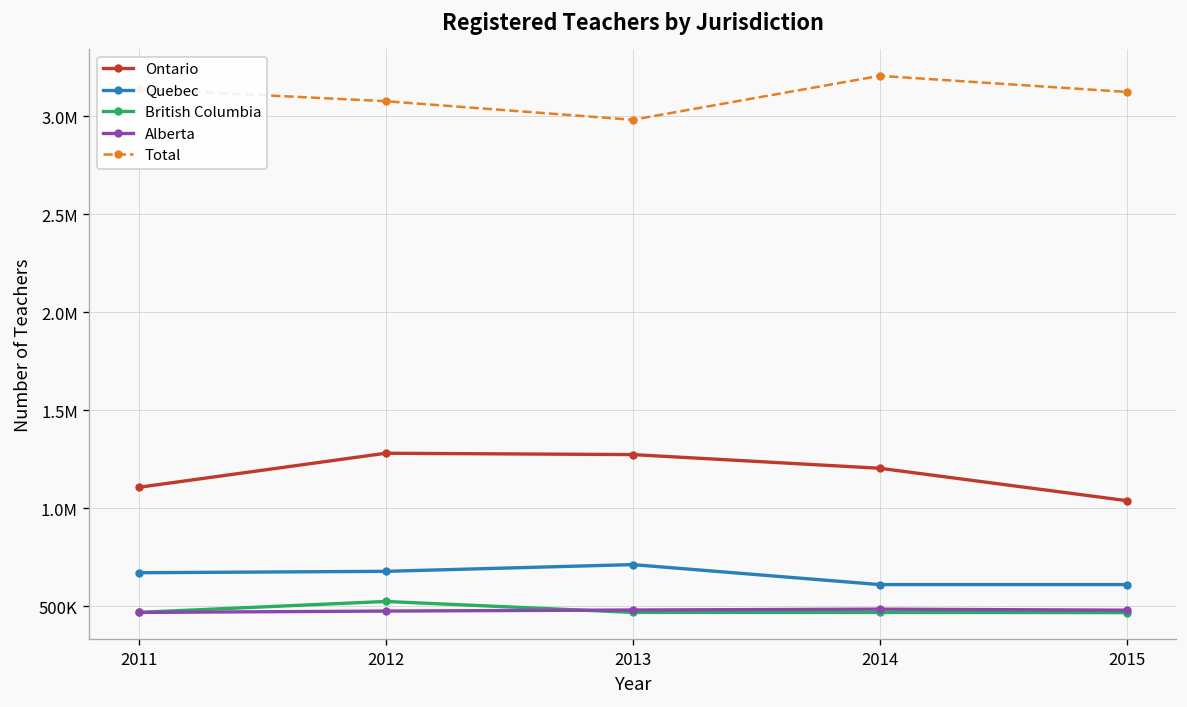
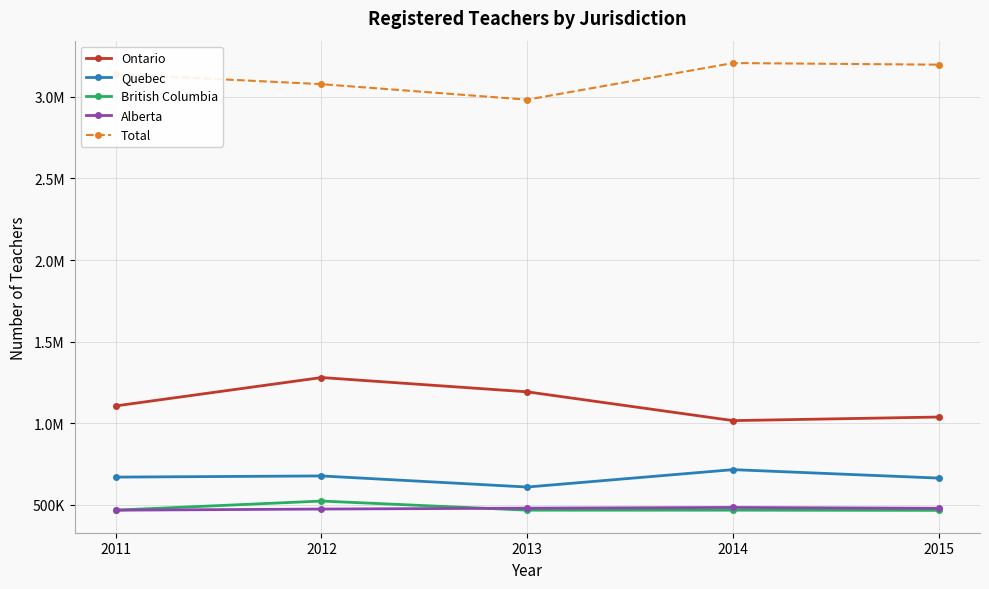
  {
    "Ontario": {
      "2011": 1110000,
      "2012": 1280000,
-     "2013": 1270000,
-     "2014": 1200000,
+     "2013": 1190000,
+     "2014": 1020000,
      "2015": 1040000
    },
    "Quebec": {
      "2011": 670000,
      "2012": 680000,
-     "2013": 710000,
-     "2014": 610000,
-     "2015": 610000
+     "2013": 610000,
+     "2014": 720000,
+     "2015": 660000
    },
    "British Columbia": {
      "2012": 520000,
      "2014": 470000
    },
    "Alberta": {
      "2012": 470000,
      "2014": 480000
    },
    "Total": {
      "2012": 3080000,
      "2013": 2980000,
      "2014": 3210000,
-     "2015": 3120000
+     "2015": 3200000
    }
  }
